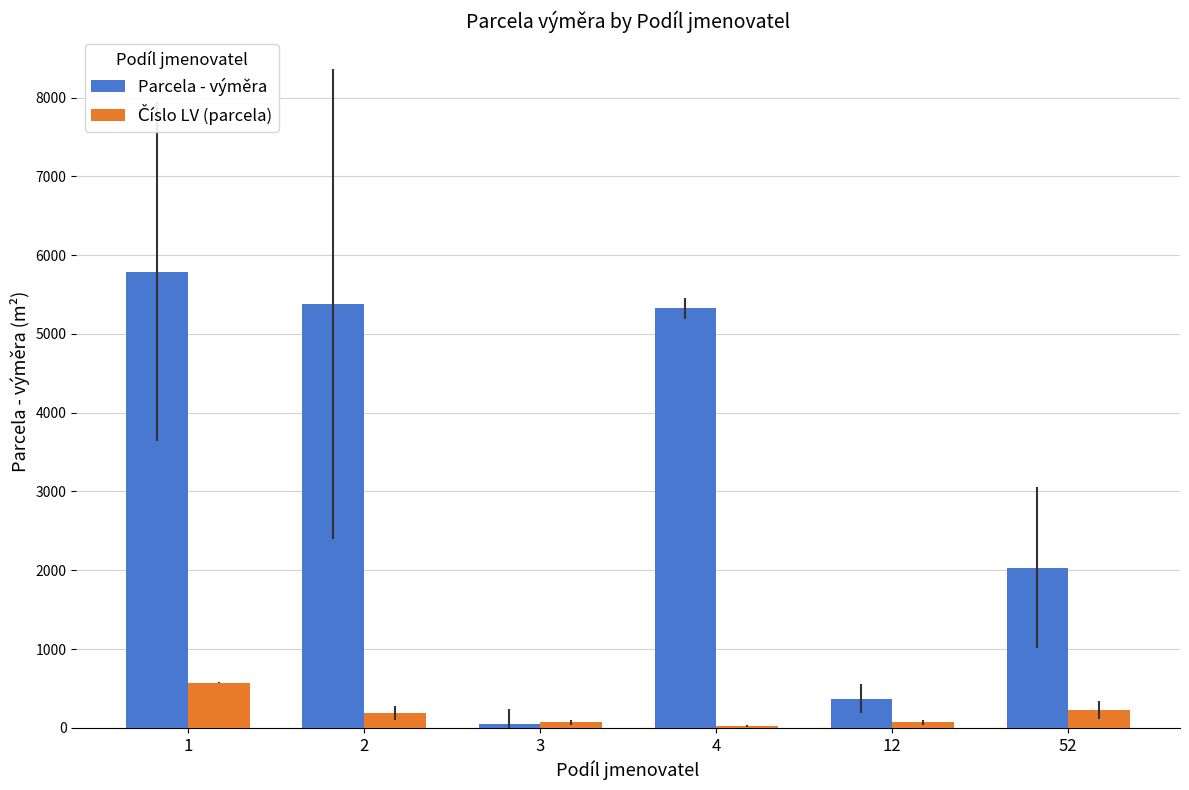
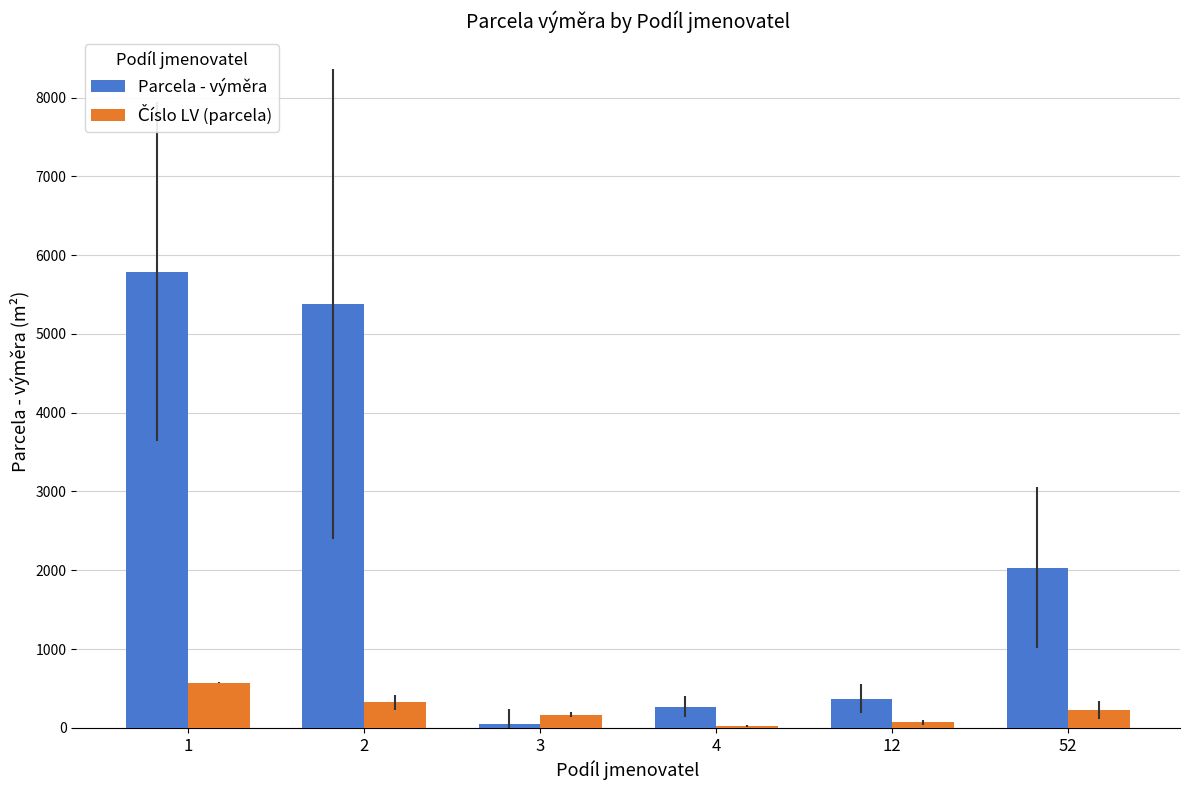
  {
    "Parcela - výměra": {
      "1": 5800,
      "2": 5400,
      "3": 100,
-     "4": 5300,
+     "4": 300,
      "12": 400,
      "52": 2000
    },
    "Číslo LV (parcela)": {
      "1": 600,
-     "2": 200,
-     "3": 100,
+     "2": 300,
+     "3": 200,
      "12": 100,
      "52": 200
    }
  }
